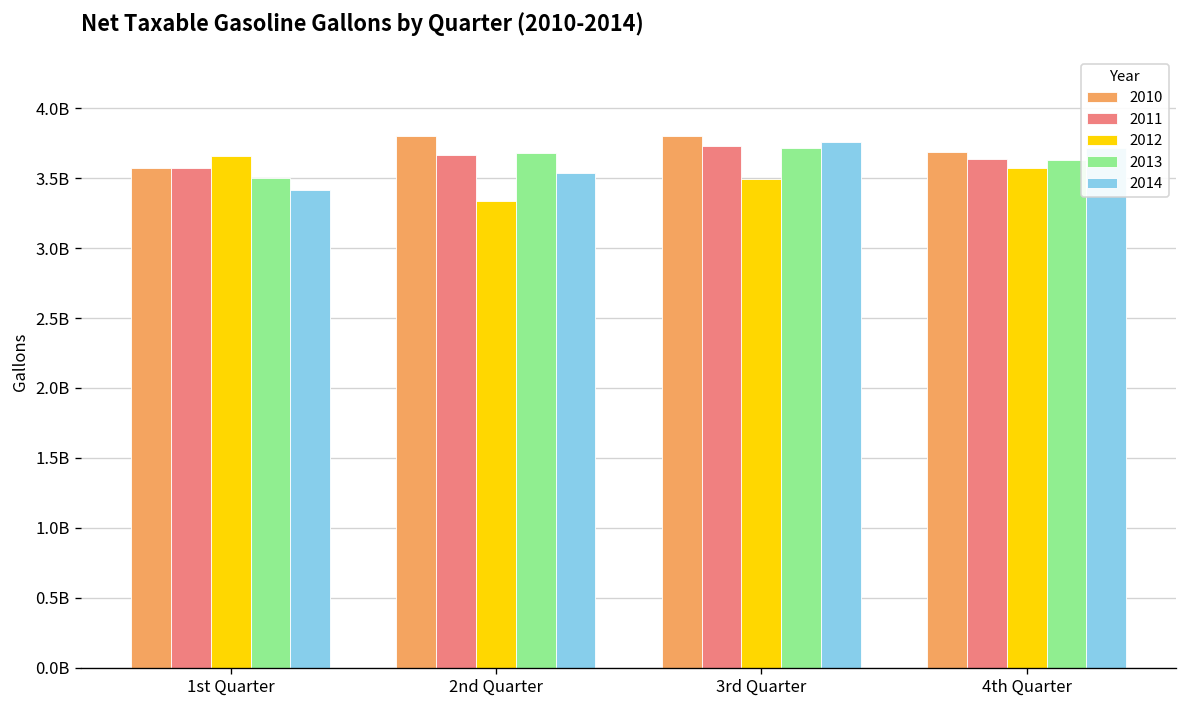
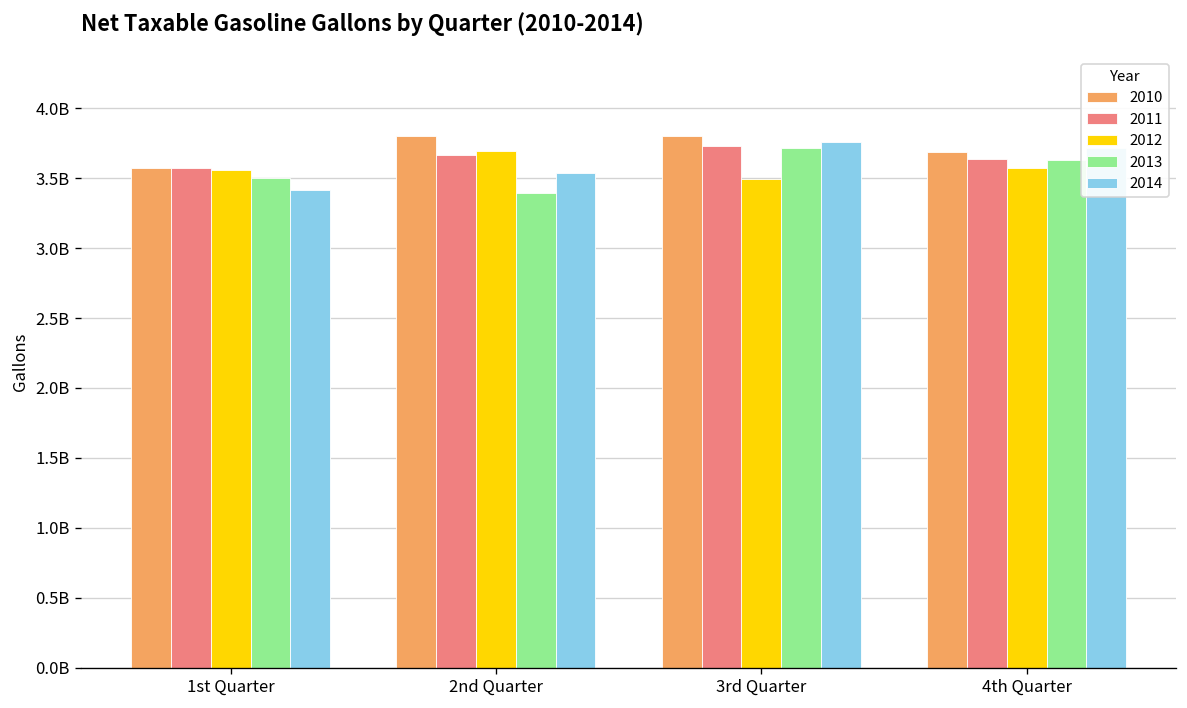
  {
    "2012": {
-     "1st Quarter": 3660000000,
-     "2nd Quarter": 3340000000,
+     "1st Quarter": 3560000000,
+     "2nd Quarter": 3690000000,
      "3rd Quarter": 3490000000,
      "4th Quarter": 3580000000
    },
    "2013": {
      "1st Quarter": 3500000000,
-     "2nd Quarter": 3680000000,
+     "2nd Quarter": 3390000000,
      "3rd Quarter": 3710000000,
      "4th Quarter": 3630000000
    },
    "2014": {
      "1st Quarter": 3420000000,
      "2nd Quarter": 3540000000,
      "3rd Quarter": 3760000000
    }
  }
